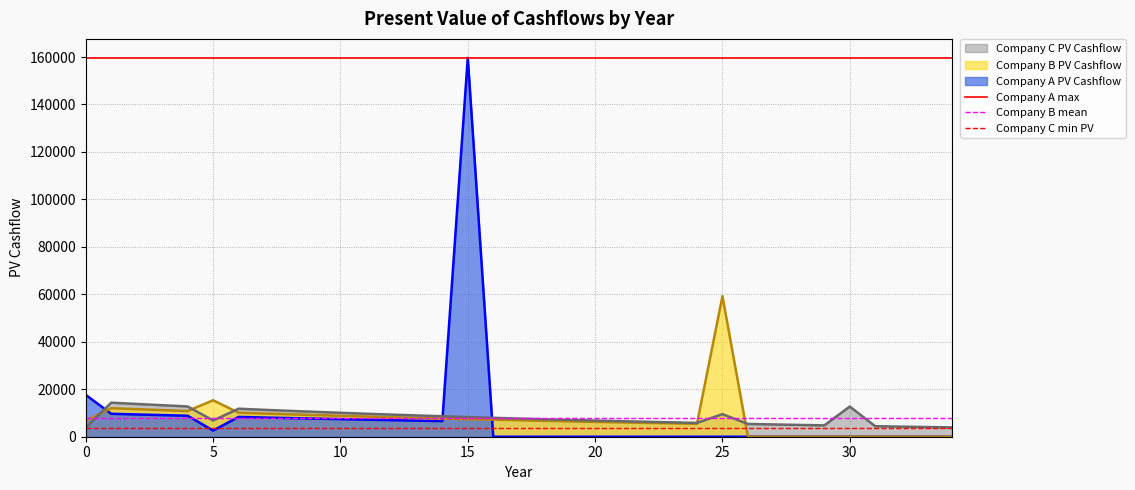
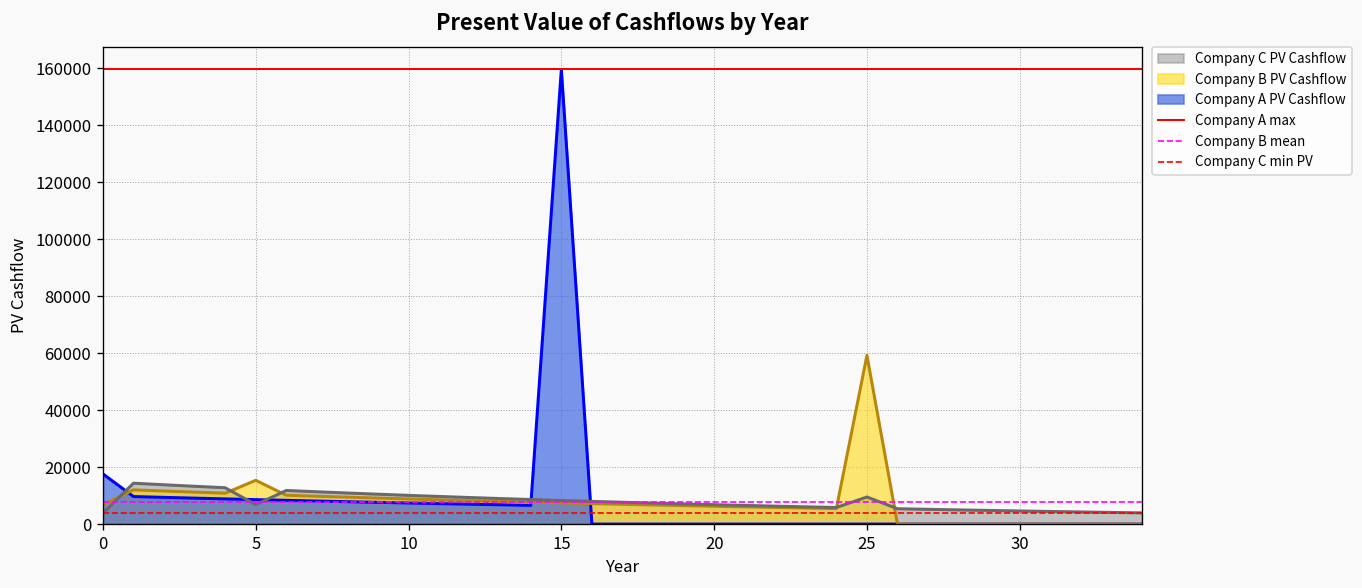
  {
    "Company C PV Cashflow": {
      "0": 4000,
      "5": 7000,
      "10": 10000,
      "25": 10000,
-     "30": 13000
+     "30": 5000
    },
    "Company B PV Cashflow": {
      "0": 7000,
      "5": 15000,
      "10": 9000,
      "25": 59000
    },
    "Company A PV Cashflow": {
      "0": 18000,
-     "5": 3000,
+     "5": 9000,
      "10": 7000,
      "15": 160000,
      "20": 0,
      "25": 0
    }
  }
